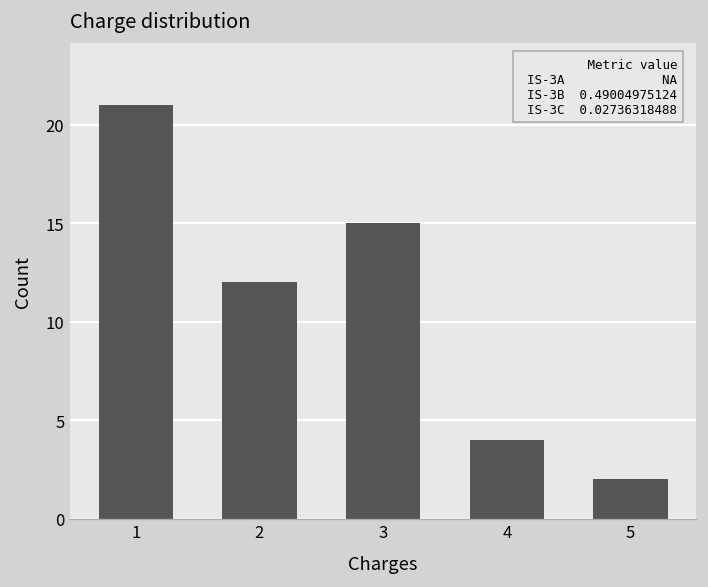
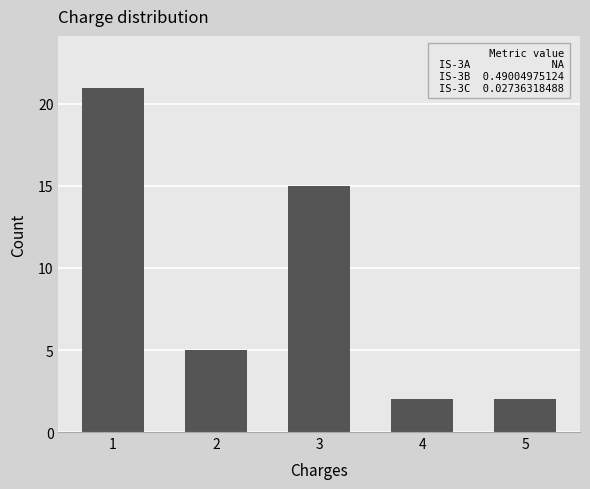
  {
    "1": 21,
-   "2": 12,
+   "2": 5,
    "3": 15,
-   "4": 4,
+   "4": 2,
    "5": 2
  }
